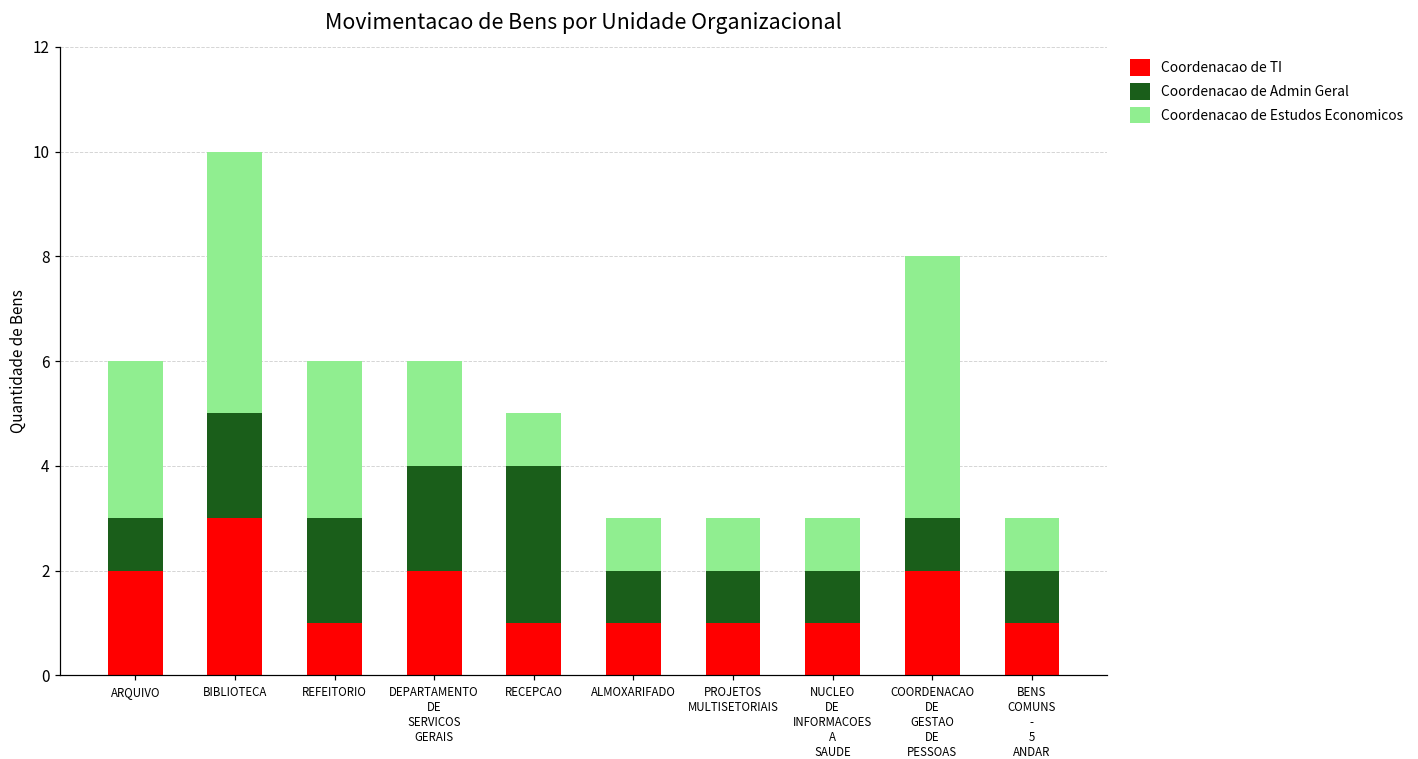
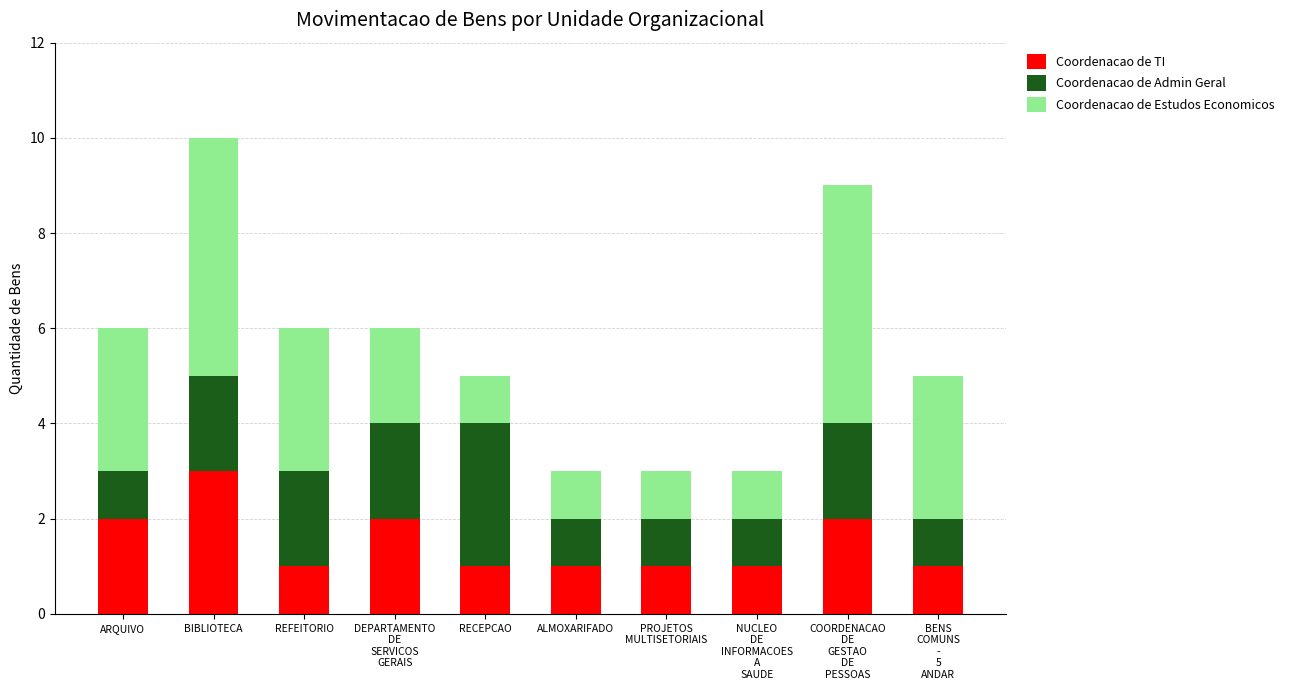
  {
    "Coordenacao de TI": {
      "ARQUIVO": 2,
      "BIBLIOTECA": 3,
      "REFEITORIO": 1,
      "DEPARTAMENTO DE SERVICOS GERAIS": 2,
      "RECEPCAO": 1,
      "ALMOXARIFADO": 1,
      "PROJETOS MULTISETORIAIS": 1,
      "NUCLEO DE INFORMACOES A SAUDE": 1,
      "COORDENACAO DE GESTAO DE PESSOAS": 2,
      "BENS COMUNS - 5 ANDAR": 1
    },
    "Coordenacao de Admin Geral": {
      "ARQUIVO": 1,
      "BIBLIOTECA": 2,
      "REFEITORIO": 2,
      "DEPARTAMENTO DE SERVICOS GERAIS": 2,
      "RECEPCAO": 3,
      "ALMOXARIFADO": 1,
      "PROJETOS MULTISETORIAIS": 1,
      "NUCLEO DE INFORMACOES A SAUDE": 1,
-     "COORDENACAO DE GESTAO DE PESSOAS": 1,
+     "COORDENACAO DE GESTAO DE PESSOAS": 2,
      "BENS COMUNS - 5 ANDAR": 1
    },
    "Coordenacao de Estudos Economicos": {
      "ARQUIVO": 3,
      "BIBLIOTECA": 5,
      "REFEITORIO": 3,
      "DEPARTAMENTO DE SERVICOS GERAIS": 2,
      "RECEPCAO": 1,
      "ALMOXARIFADO": 1,
      "PROJETOS MULTISETORIAIS": 1,
      "NUCLEO DE INFORMACOES A SAUDE": 1,
      "COORDENACAO DE GESTAO DE PESSOAS": 5,
-     "BENS COMUNS - 5 ANDAR": 1
+     "BENS COMUNS - 5 ANDAR": 3
    }
  }
